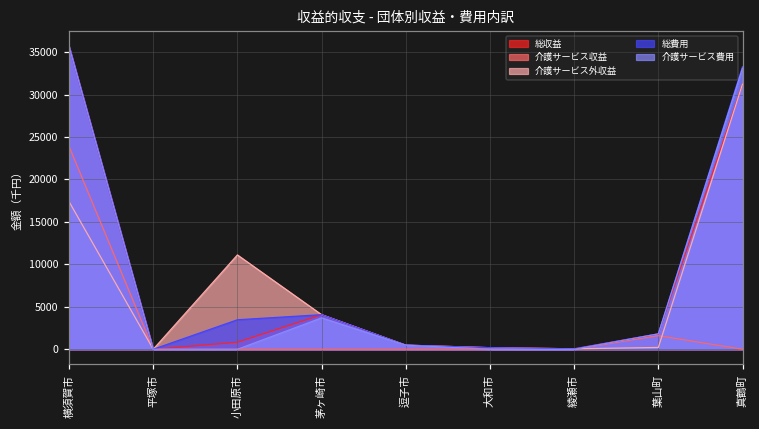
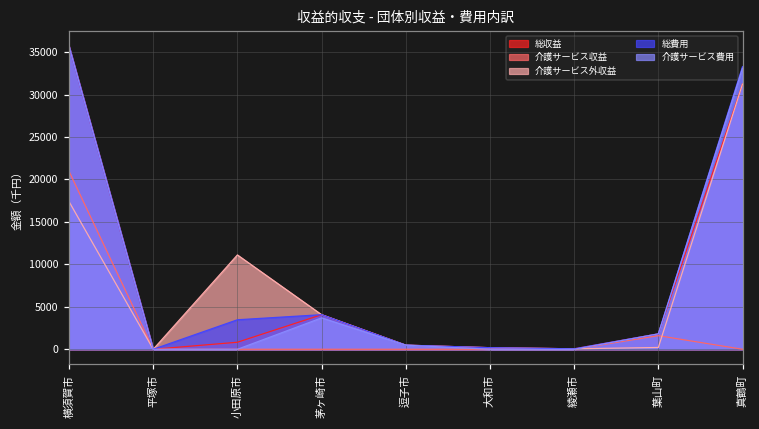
  {
    "総収益": {
      "小田原市": 1000
    },
    "介護サービス収益": {
-     "横須賀市": 24000,
+     "横須賀市": 21000,
      "茅ヶ崎市": 0,
      "逗子市": 0,
      "真鶴町": 0
    },
    "介護サービス外収益": {
      "横須賀市": 17000,
      "小田原市": 11000,
      "葉山町": 0
    },
    "総費用": {
      "小田原市": 3000
    },
    "介護サービス費用": {
      "茅ヶ崎市": 4000
    }
  }
